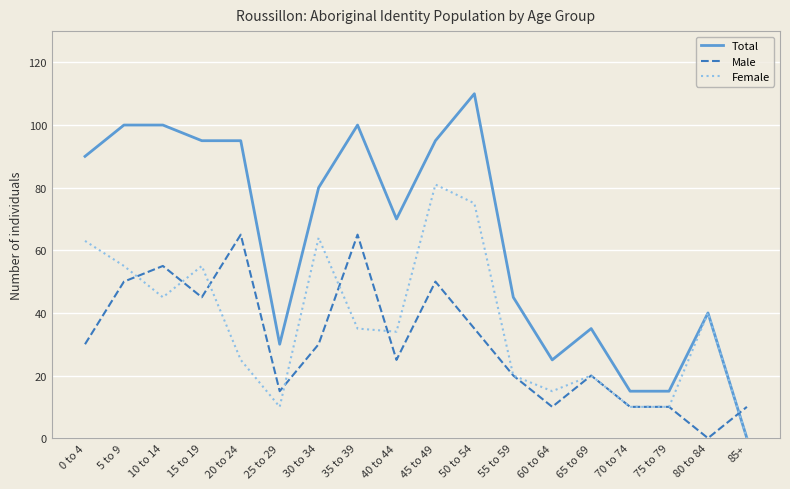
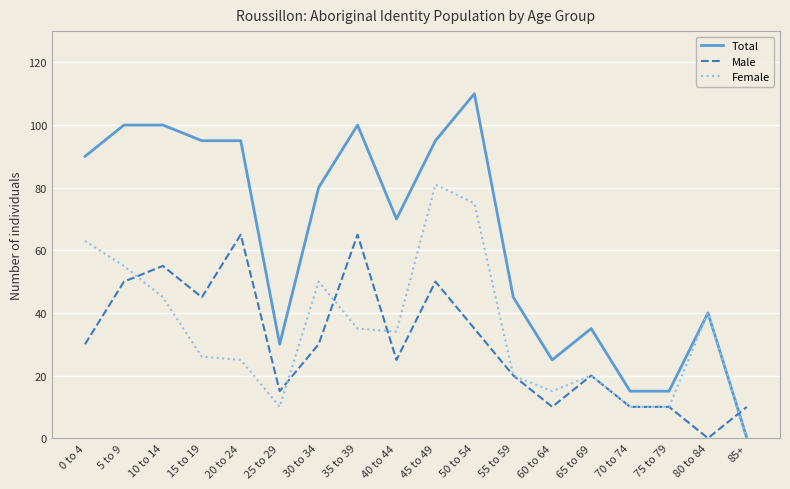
  {
    "Female": {
      "0 to 4": 63,
      "5 to 9": 55,
      "10 to 14": 45,
-     "15 to 19": 55,
+     "15 to 19": 26,
      "20 to 24": 25,
      "25 to 29": 10,
-     "30 to 34": 64,
+     "30 to 34": 50,
      "35 to 39": 35,
      "40 to 44": 34,
      "45 to 49": 81,
      "50 to 54": 75,
      "60 to 64": 15
    }
  }
